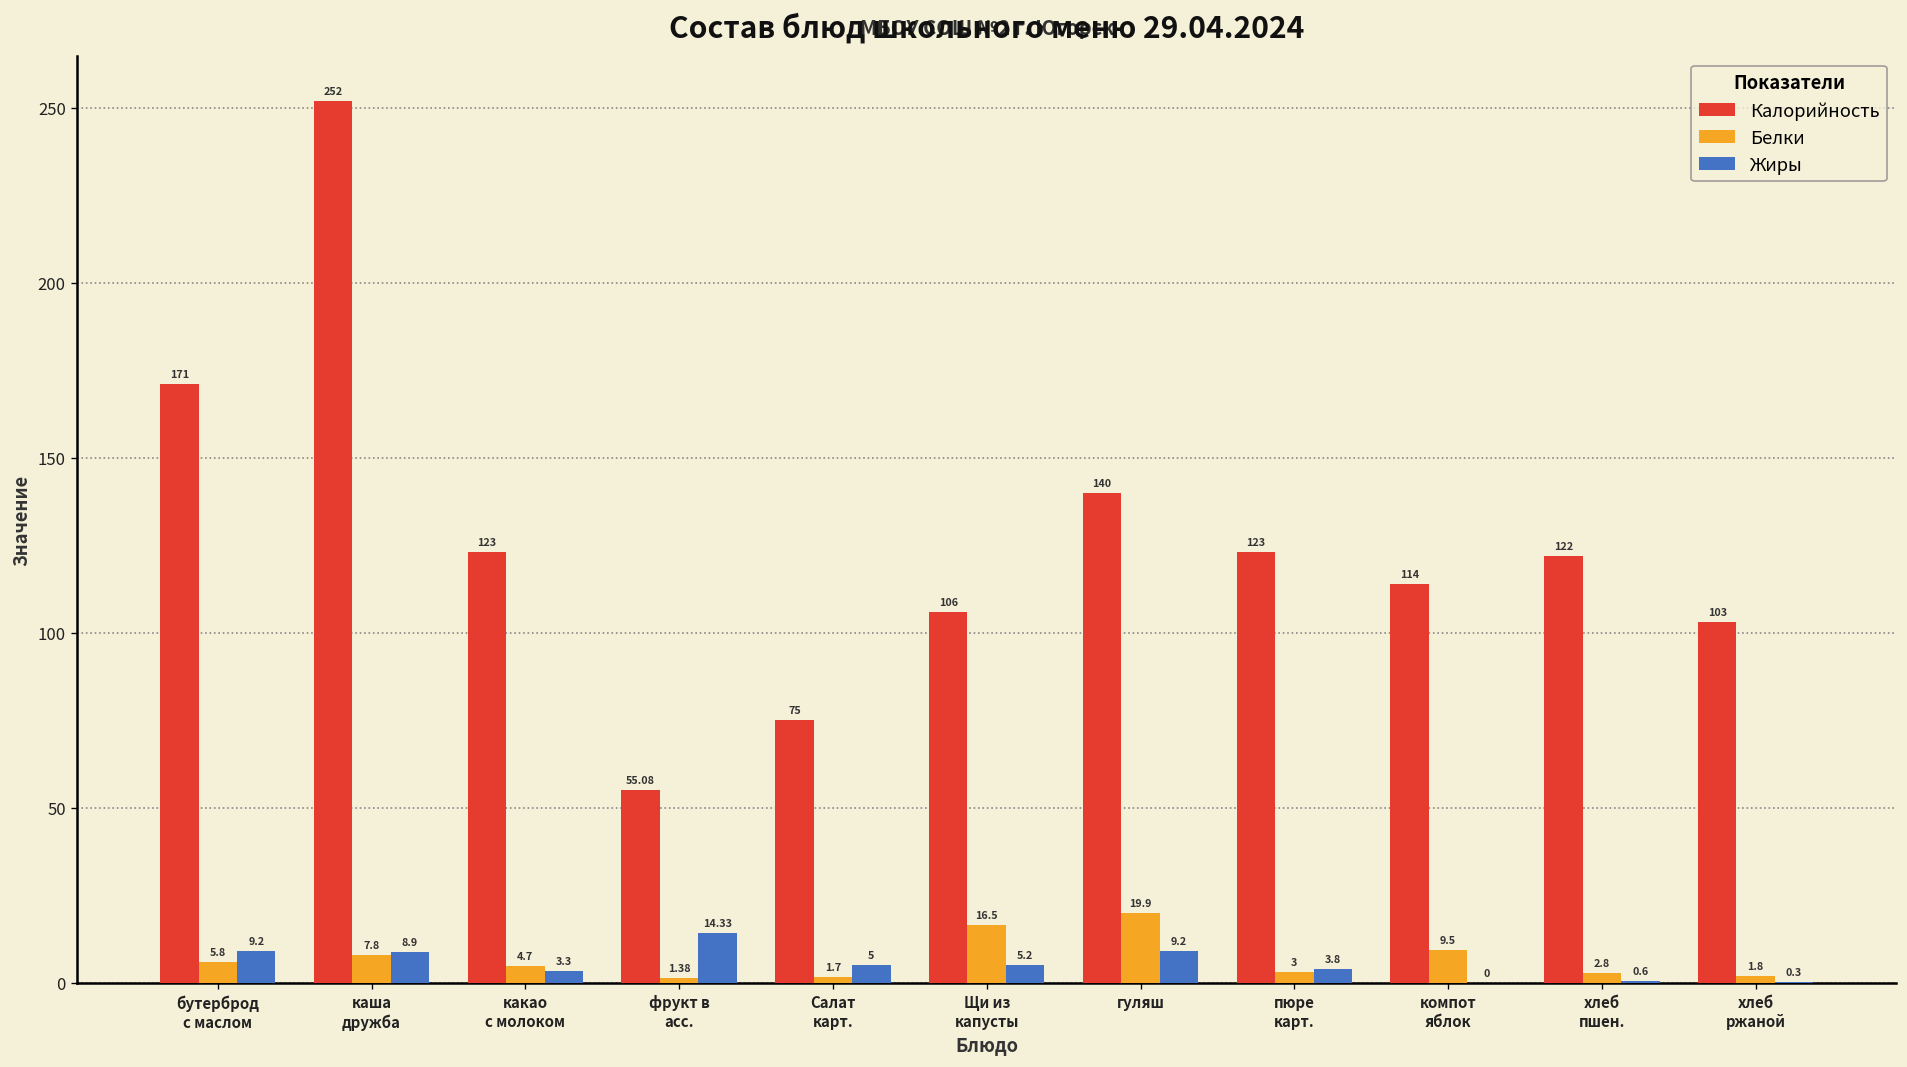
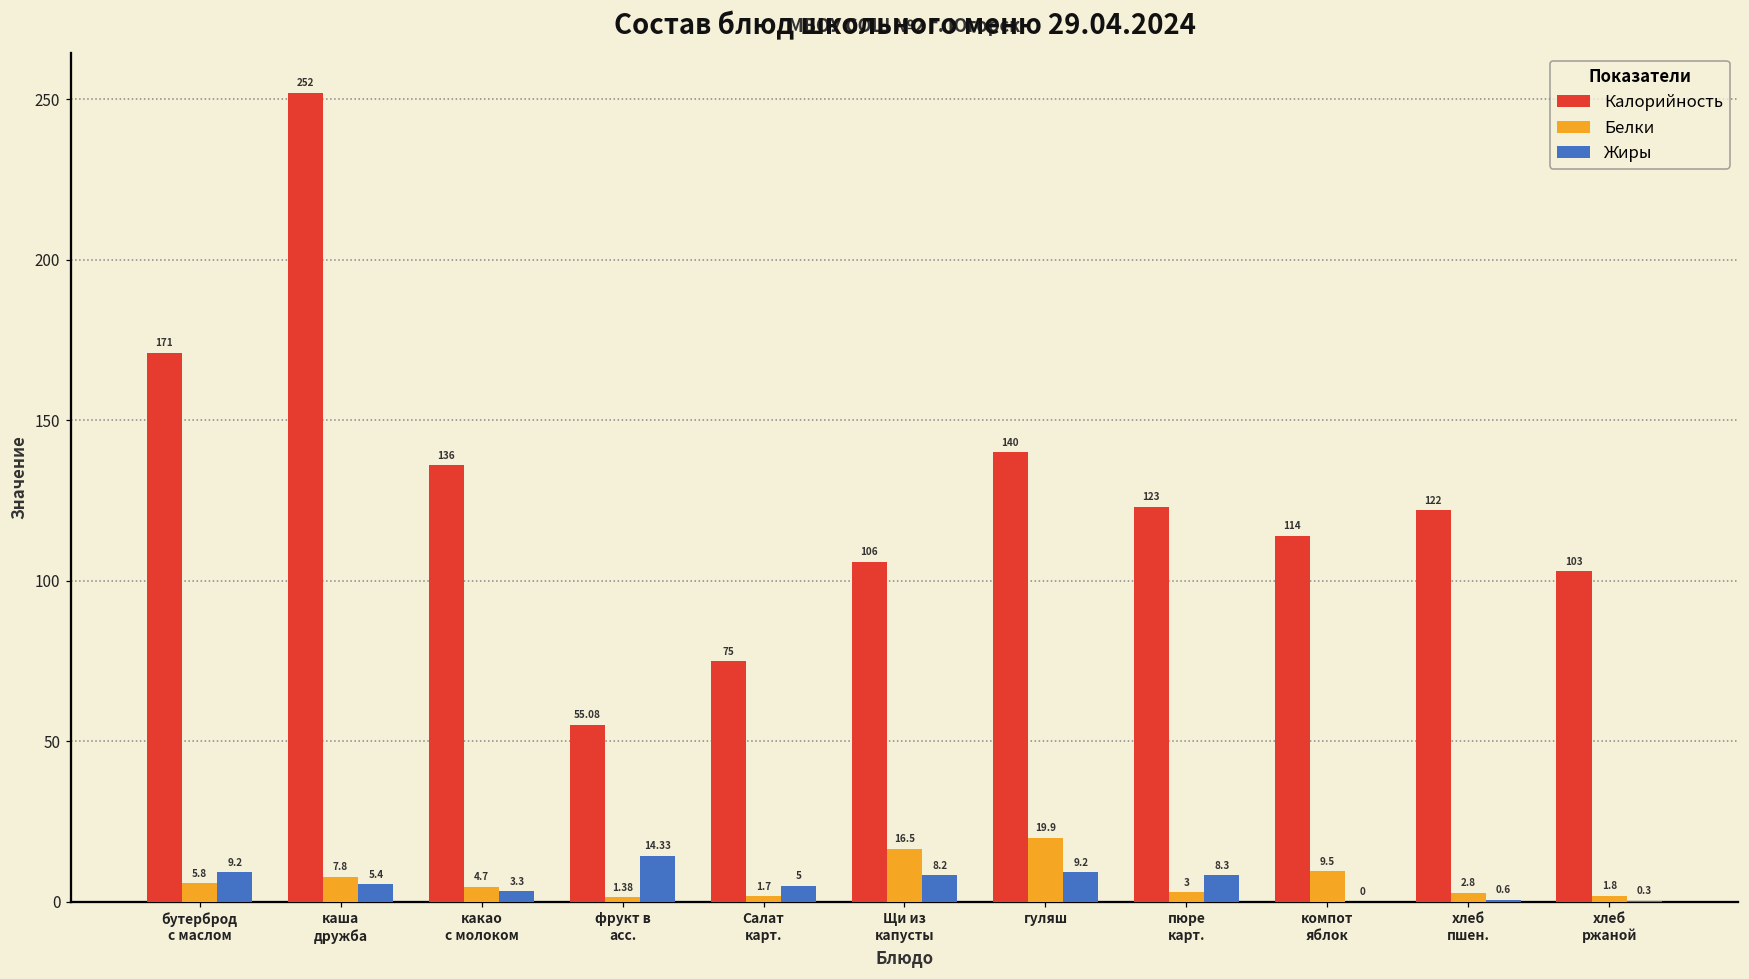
  {
    "Калорийность": {
      "бутерброд с маслом": 171,
      "каша дружба": 252,
-     "какао с молоком": 123,
+     "какао с молоком": 136,
      "фрукт в асс.": 55.08,
      "Салат карт.": 75,
      "Щи из капусты": 106,
      "гуляш": 140,
      "пюре карт.": 123,
      "компот яблок": 114,
      "хлеб пшен.": 122,
      "хлеб ржаной": 103
    },
    "Белки": {
      "бутерброд с маслом": 5.8,
      "каша дружба": 7.8,
      "какао с молоком": 4.7,
      "фрукт в асс.": 1.38,
      "Салат карт.": 1.7,
      "Щи из капусты": 16.5,
      "гуляш": 19.9,
      "пюре карт.": 3,
      "компот яблок": 9.5,
      "хлеб пшен.": 2.8,
      "хлеб ржаной": 1.8
    },
    "Жиры": {
      "бутерброд с маслом": 9.2,
-     "каша дружба": 8.9,
+     "каша дружба": 5.4,
      "какао с молоком": 3.3,
      "фрукт в асс.": 14.33,
      "Салат карт.": 5,
-     "Щи из капусты": 5.2,
+     "Щи из капусты": 8.2,
      "гуляш": 9.2,
-     "пюре карт.": 3.8,
+     "пюре карт.": 8.3,
      "компот яблок": 0,
      "хлеб пшен.": 0.6,
      "хлеб ржаной": 0.3
    }
  }
